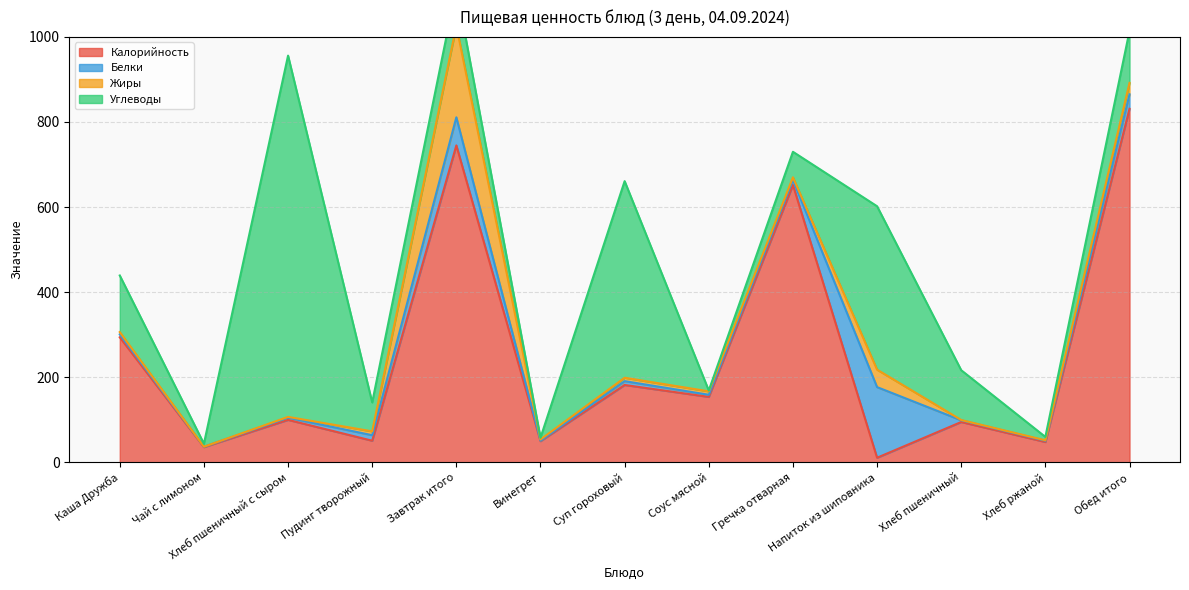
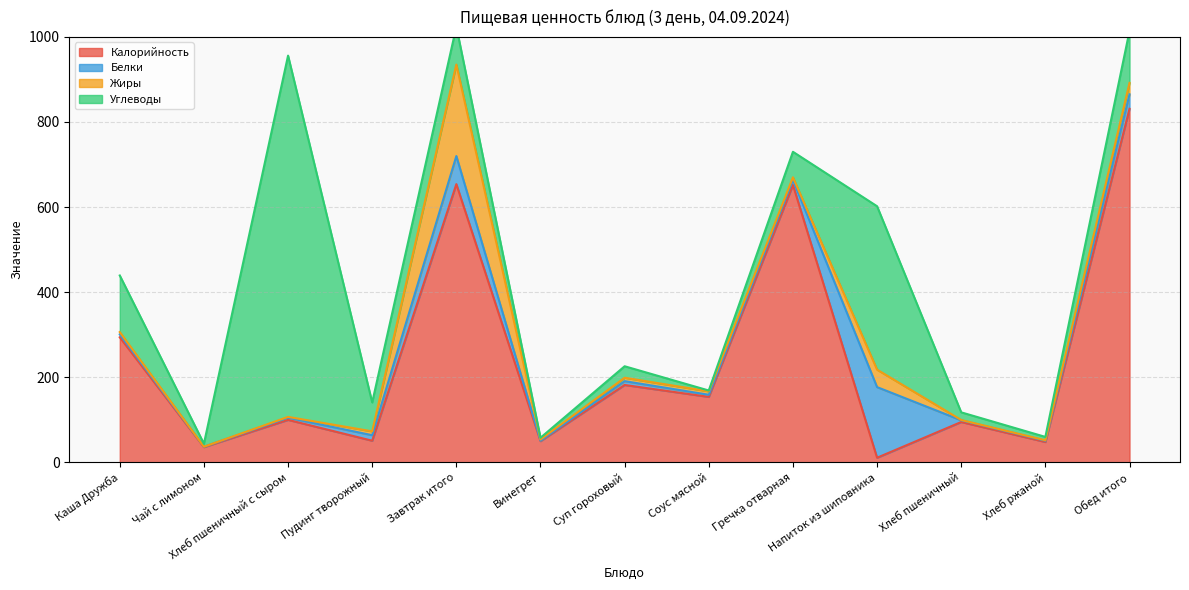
  {
    "Калорийность": {
      "Каша Дружба": 290,
      "Пудинг творожный": 50,
-     "Завтрак итого": 750,
+     "Завтрак итого": 650,
      "Суп гороховый": 180,
      "Гречка отварная": 650,
      "Напиток из шиповника": 10,
      "Обед итого": 830
    },
    "Белки": {
      "Пудинг творожный": 10,
      "Завтрак итого": 70,
      "Суп гороховый": 10,
      "Гречка отварная": 10,
      "Напиток из шиповника": 170,
      "Обед итого": 30
    },
    "Жиры": {
      "Пудинг творожный": 10,
      "Суп гороховый": 10,
      "Гречка отварная": 10,
      "Напиток из шиповника": 40,
      "Обед итого": 30
    },
    "Углеводы": {
      "Каша Дружба": 130,
      "Чай с лимоном": 10,
      "Хлеб пшеничный с сыром": 850,
      "Пудинг творожный": 70,
-     "Суп гороховый": 460,
+     "Суп гороховый": 30,
      "Гречка отварная": 60,
      "Напиток из шиповника": 380,
-     "Хлеб пшеничный": 120,
+     "Хлеб пшеничный": 20,
      "Хлеб ржаной": 10
    }
  }
